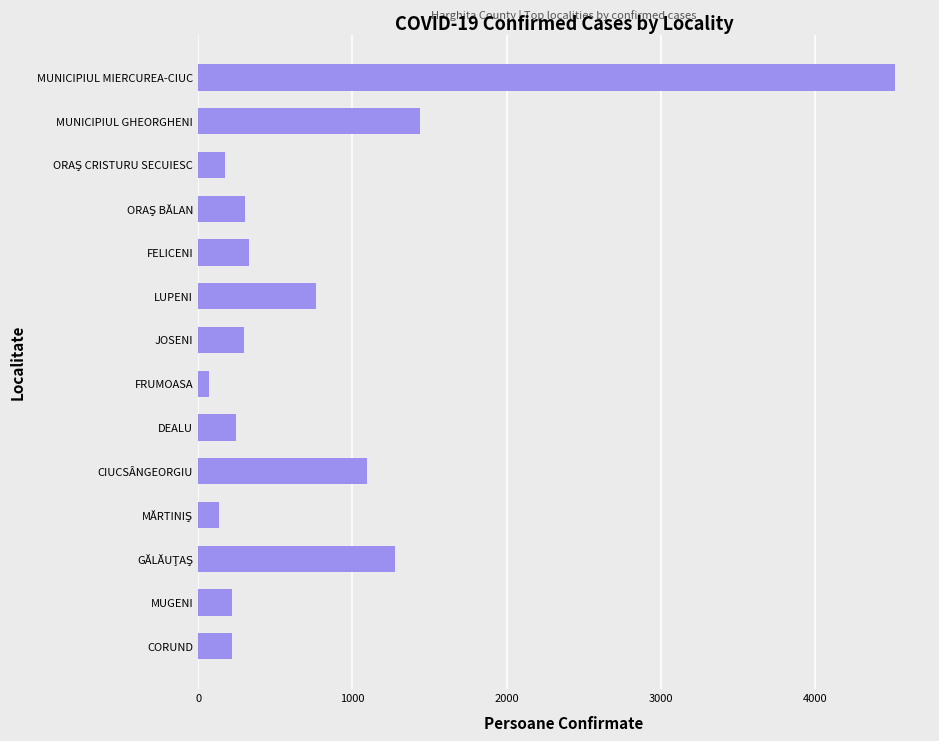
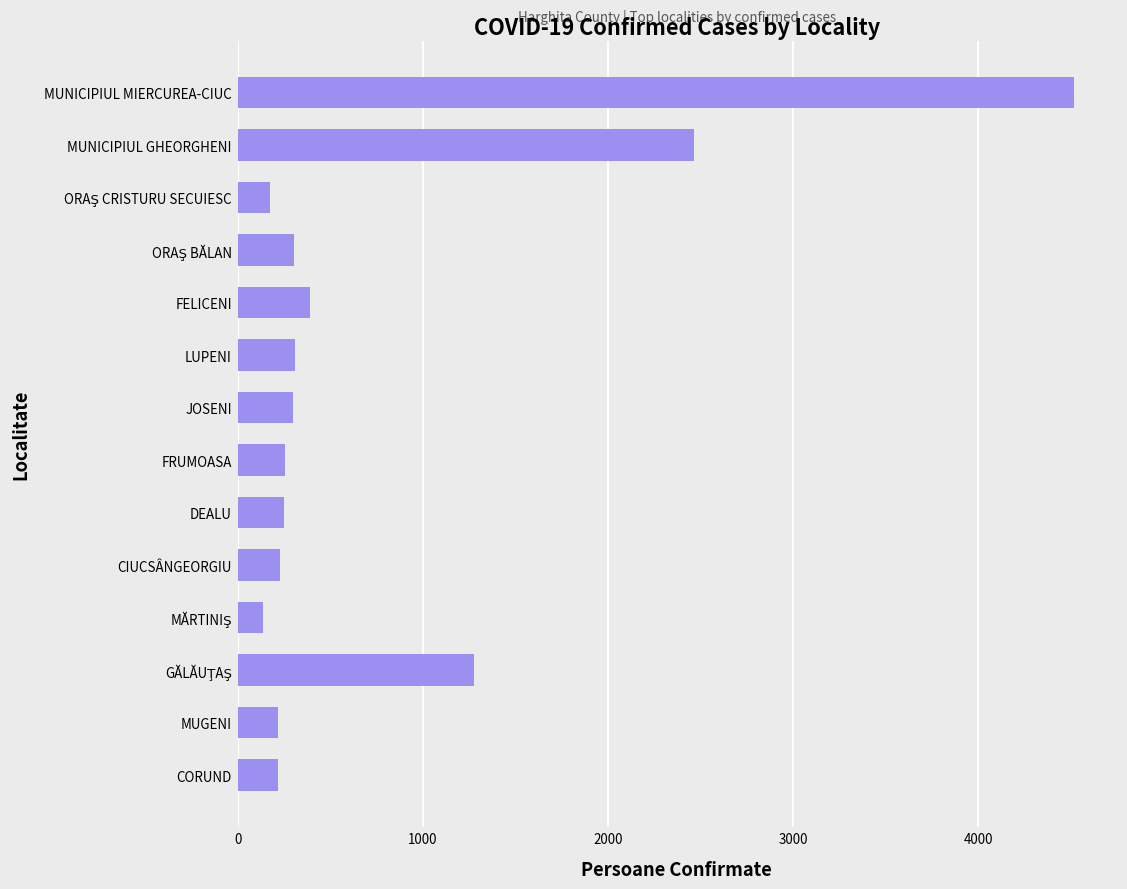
  {
    "MUNICIPIUL MIERCUREA-CIUC": 4520,
-   "MUNICIPIUL GHEORGHENI": 1440,
+   "MUNICIPIUL GHEORGHENI": 2460,
    "ORAŞ CRISTURU SECUIESC": 170,
    "ORAŞ BĂLAN": 300,
-   "FELICENI": 330,
-   "LUPENI": 760,
+   "FELICENI": 390,
+   "LUPENI": 310,
    "JOSENI": 300,
-   "FRUMOASA": 70,
+   "FRUMOASA": 250,
    "DEALU": 250,
-   "CIUCSÂNGEORGIU": 1100,
+   "CIUCSÂNGEORGIU": 230,
    "MĂRTINIŞ": 140,
    "GĂLĂUŢAŞ": 1280,
    "MUGENI": 220,
    "CORUND": 220
  }
